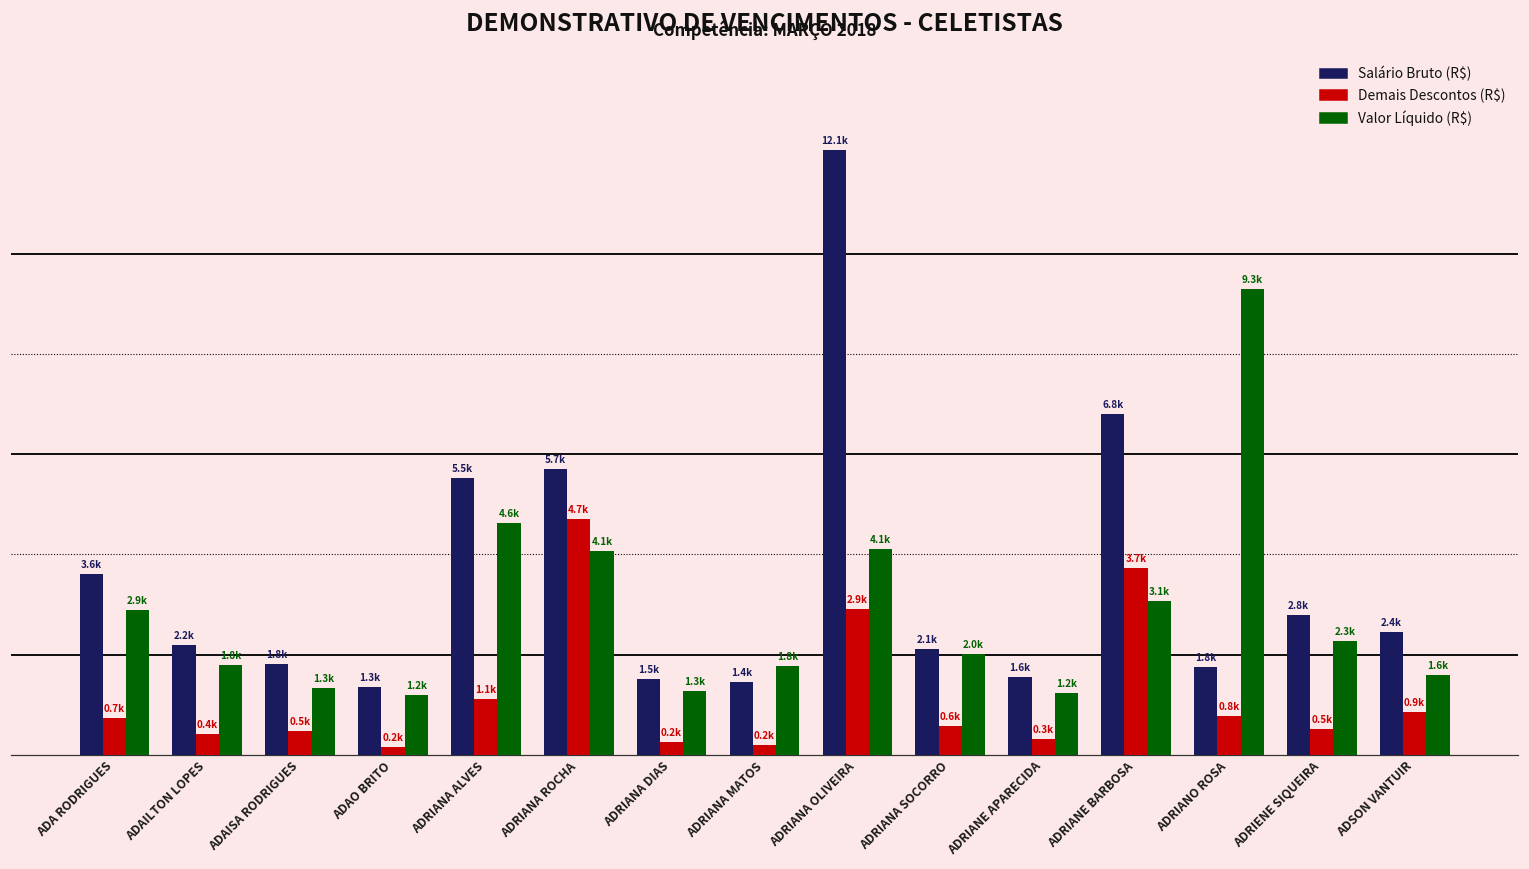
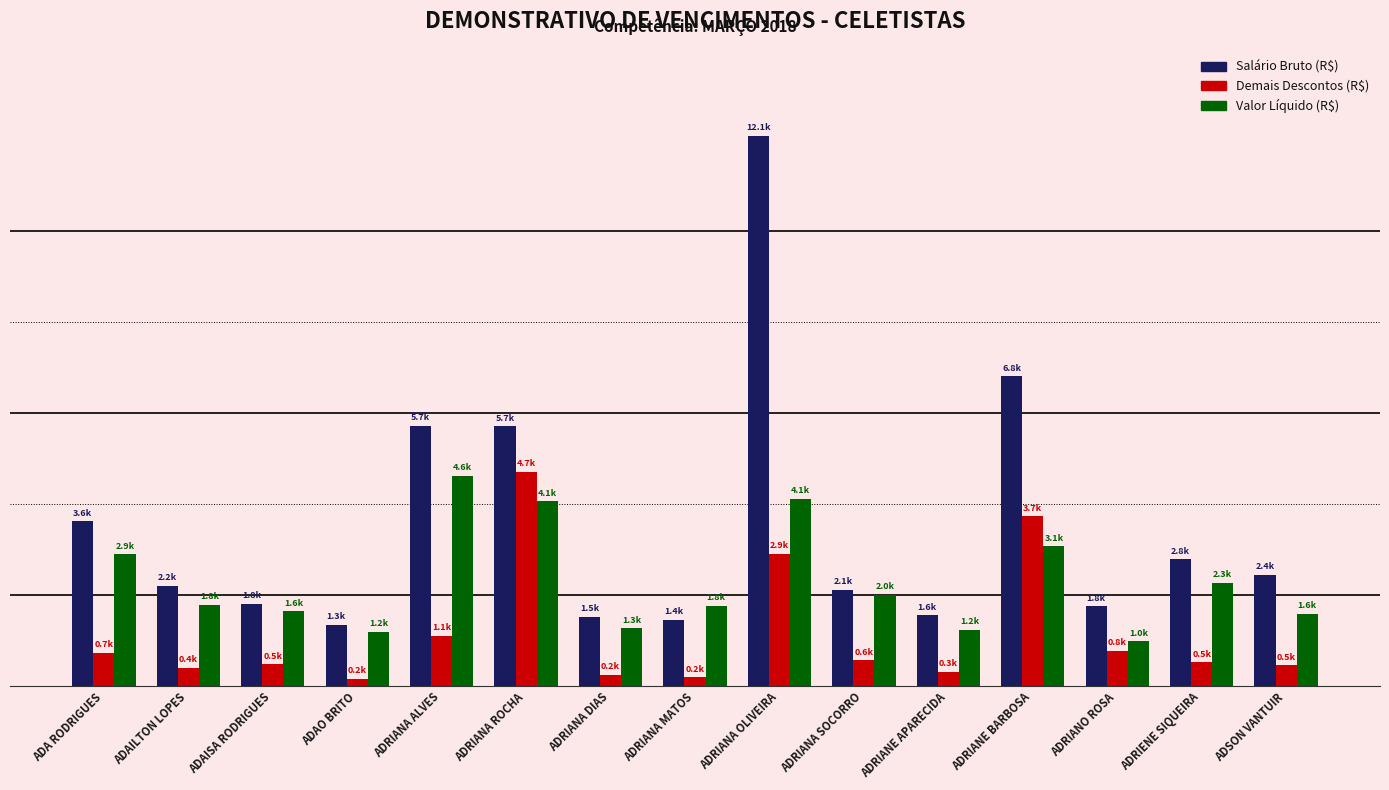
  {
    "Salário Bruto (R$)": {
      "ADA RODRIGUES": "3.6k",
      "ADAILTON LOPES": "2.2k",
      "ADAISA RODRIGUES": "1.8k",
      "ADAO BRITO": "1.3k",
-     "ADRIANA ALVES": "5.5k",
+     "ADRIANA ALVES": "5.7k",
      "ADRIANA ROCHA": "5.7k",
      "ADRIANA DIAS": "1.5k",
      "ADRIANA MATOS": "1.4k",
      "ADRIANA OLIVEIRA": "12.1k",
      "ADRIANA SOCORRO": "2.1k",
      "ADRIANE APARECIDA": "1.6k",
      "ADRIANE BARBOSA": "6.8k",
      "ADRIANO ROSA": "1.8k",
      "ADRIENE SIQUEIRA": "2.8k",
      "ADSON VANTUIR": "2.4k"
    },
    "Demais Descontos (R$)": {
      "ADA RODRIGUES": "0.7k",
      "ADAILTON LOPES": "0.4k",
      "ADAISA RODRIGUES": "0.5k",
      "ADAO BRITO": "0.2k",
      "ADRIANA ALVES": "1.1k",
      "ADRIANA ROCHA": "4.7k",
      "ADRIANA DIAS": "0.2k",
      "ADRIANA MATOS": "0.2k",
      "ADRIANA OLIVEIRA": "2.9k",
      "ADRIANA SOCORRO": "0.6k",
      "ADRIANE APARECIDA": "0.3k",
      "ADRIANE BARBOSA": "3.7k",
      "ADRIANO ROSA": "0.8k",
      "ADRIENE SIQUEIRA": "0.5k",
-     "ADSON VANTUIR": "0.9k"
+     "ADSON VANTUIR": "0.5k"
    },
    "Valor Líquido (R$)": {
      "ADA RODRIGUES": "2.9k",
      "ADAILTON LOPES": "1.8k",
-     "ADAISA RODRIGUES": "1.3k",
+     "ADAISA RODRIGUES": "1.6k",
      "ADAO BRITO": "1.2k",
      "ADRIANA ALVES": "4.6k",
      "ADRIANA ROCHA": "4.1k",
      "ADRIANA DIAS": "1.3k",
      "ADRIANA MATOS": "1.8k",
      "ADRIANA OLIVEIRA": "4.1k",
      "ADRIANA SOCORRO": "2.0k",
      "ADRIANE APARECIDA": "1.2k",
      "ADRIANE BARBOSA": "3.1k",
-     "ADRIANO ROSA": "9.3k",
+     "ADRIANO ROSA": "1.0k",
      "ADRIENE SIQUEIRA": "2.3k",
      "ADSON VANTUIR": "1.6k"
    }
  }
